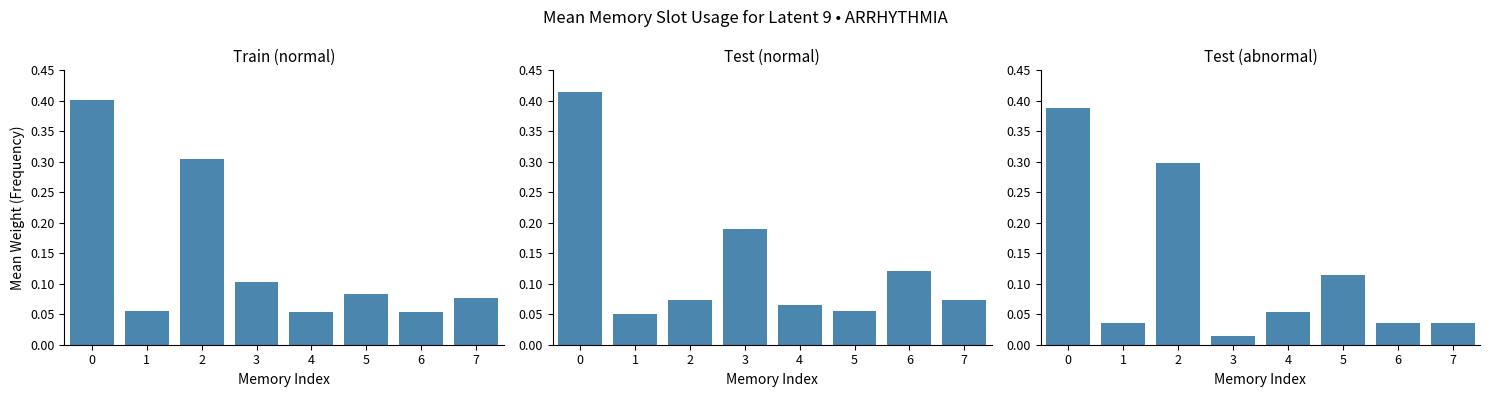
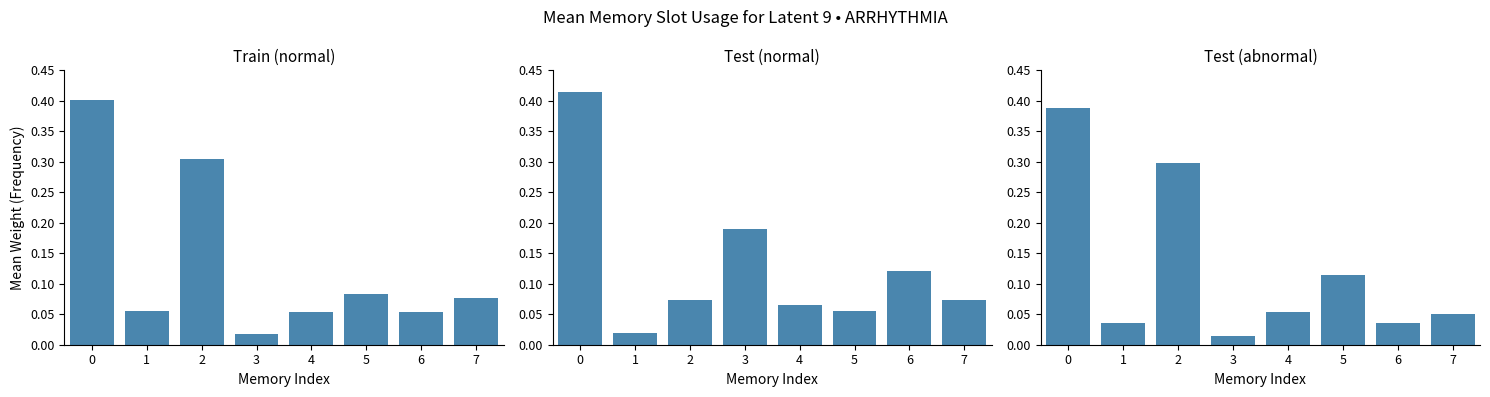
  {
    "Train (normal)": {
      "0": 0.40,
      "1": 0.06,
      "2": 0.30,
-     "3": 0.10,
+     "3": 0.02,
      "4": 0.05,
      "5": 0.08,
      "6": 0.05,
      "7": 0.08
    },
    "Test (normal)": {
      "0": 0.42,
-     "1": 0.05,
+     "1": 0.02,
      "2": 0.07,
      "3": 0.19,
      "4": 0.07,
      "5": 0.06,
      "6": 0.12,
      "7": 0.07
    },
    "Test (abnormal)": {
      "0": 0.39,
      "1": 0.04,
      "2": 0.30,
      "3": 0.01,
      "4": 0.05,
      "5": 0.11,
      "6": 0.04,
-     "7": 0.04
+     "7": 0.05
    }
  }
